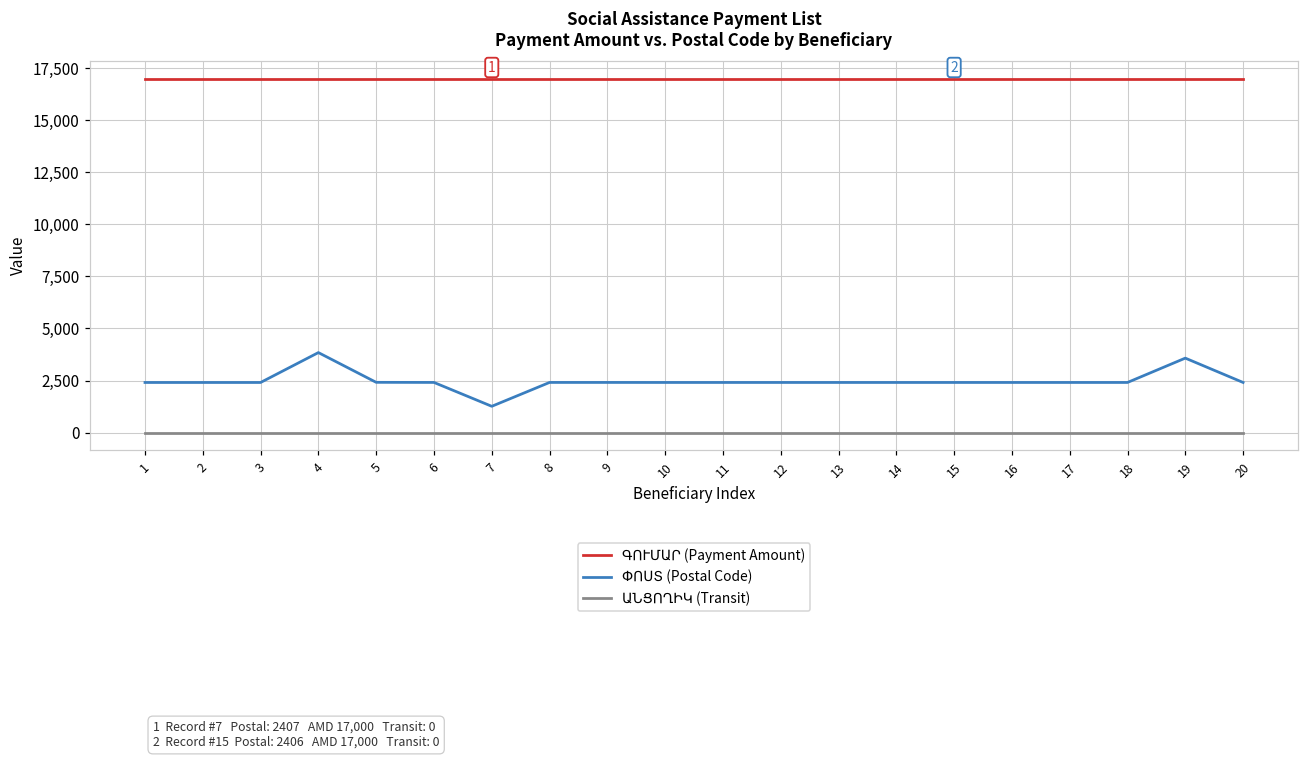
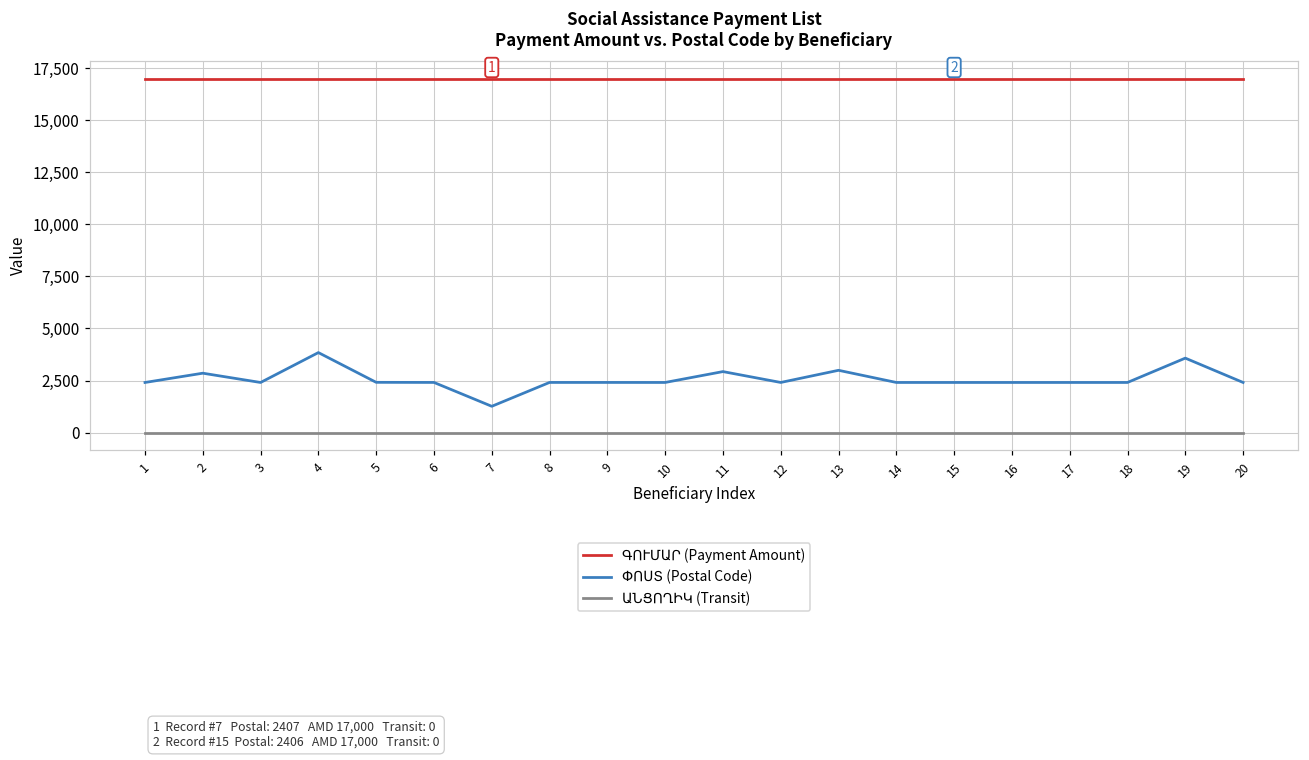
  {
    "ԳՈՒՄԱՐ (Payment Amount)": {
      "1": "17,000",
      "2": "17,000",
      "3": "17,000",
      "4": "17,000",
      "5": "17,000",
      "6": "17,000",
      "8": "17,000",
      "9": "17,000",
      "10": "17,000",
      "11": "17,000",
      "12": "17,000",
      "13": "17,000",
      "14": "17,000",
      "16": "17,000",
      "17": "17,000",
      "18": "17,000",
      "19": "17,000",
      "20": "17,000"
    },
    "ՓՈՍՏ (Postal Code)": {
      "1": "2,400",
-     "2": "2,400",
+     "2": "2,900",
      "3": "2,400",
      "4": "3,800",
      "5": "2,400",
      "6": "2,400",
      "7": "1,300",
      "8": "2,400",
      "9": "2,400",
      "10": "2,400",
-     "11": "2,400",
+     "11": "2,900",
      "12": "2,400",
-     "13": "2,400",
+     "13": "3,000",
      "14": "2,400",
      "15": "2,400",
      "16": "2,400",
      "17": "2,400",
      "18": "2,400",
      "19": "3,600",
      "20": "2,400"
    },
    "ԱՆՑՈՂԻԿ (Transit)": {
      "1": "0",
      "2": "0",
      "3": "0",
      "4": "0",
      "5": "0",
      "6": "0",
      "7": "0",
      "8": "0",
      "9": "0",
      "10": "0",
      "11": "0",
      "12": "0",
      "13": "0",
      "14": "0",
      "15": "0",
      "16": "0",
      "17": "0",
      "18": "0",
      "19": "0",
      "20": "0"
    }
  }
